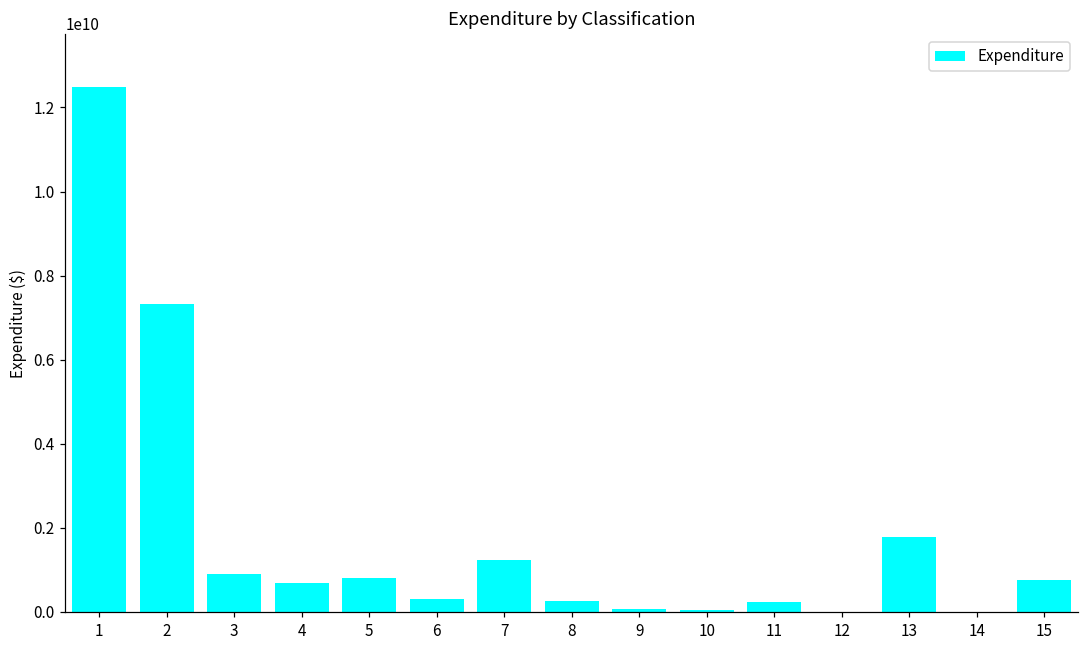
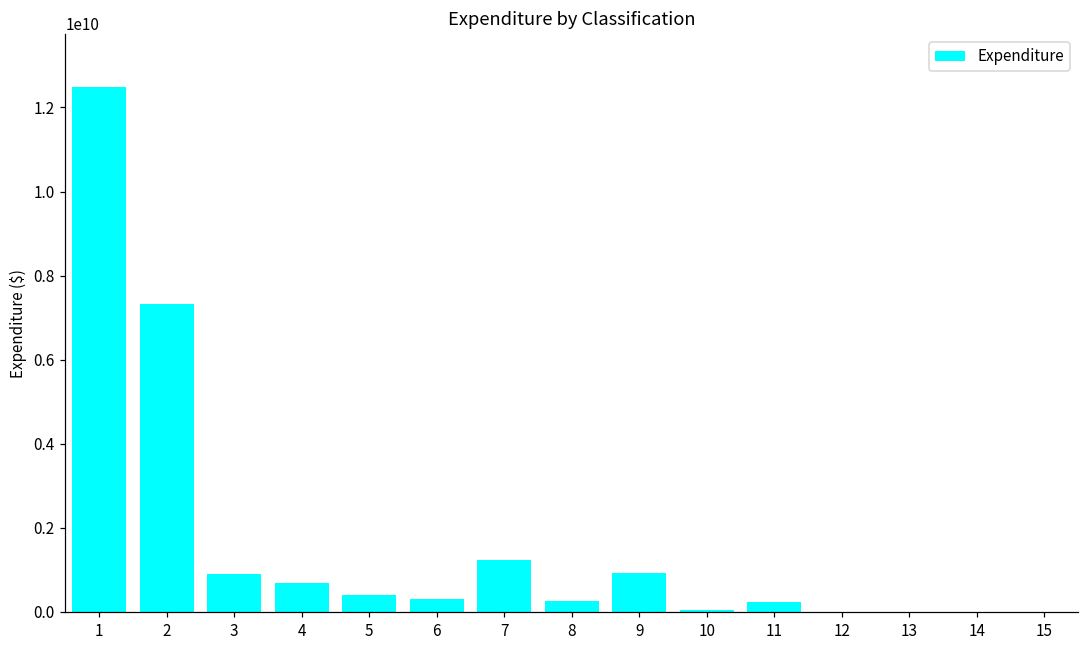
  {
    "1": 12500000000,
    "2": 7300000000,
    "3": 900000000,
    "4": 700000000,
-   "5": 800000000,
+   "5": 400000000,
    "6": 300000000,
    "7": 1200000000,
    "8": 200000000,
-   "9": 100000000,
+   "9": 900000000,
    "11": 200000000,
-   "13": 1800000000,
-   "15": 800000000
+   "13": 0,
+   "15": 0
  }
